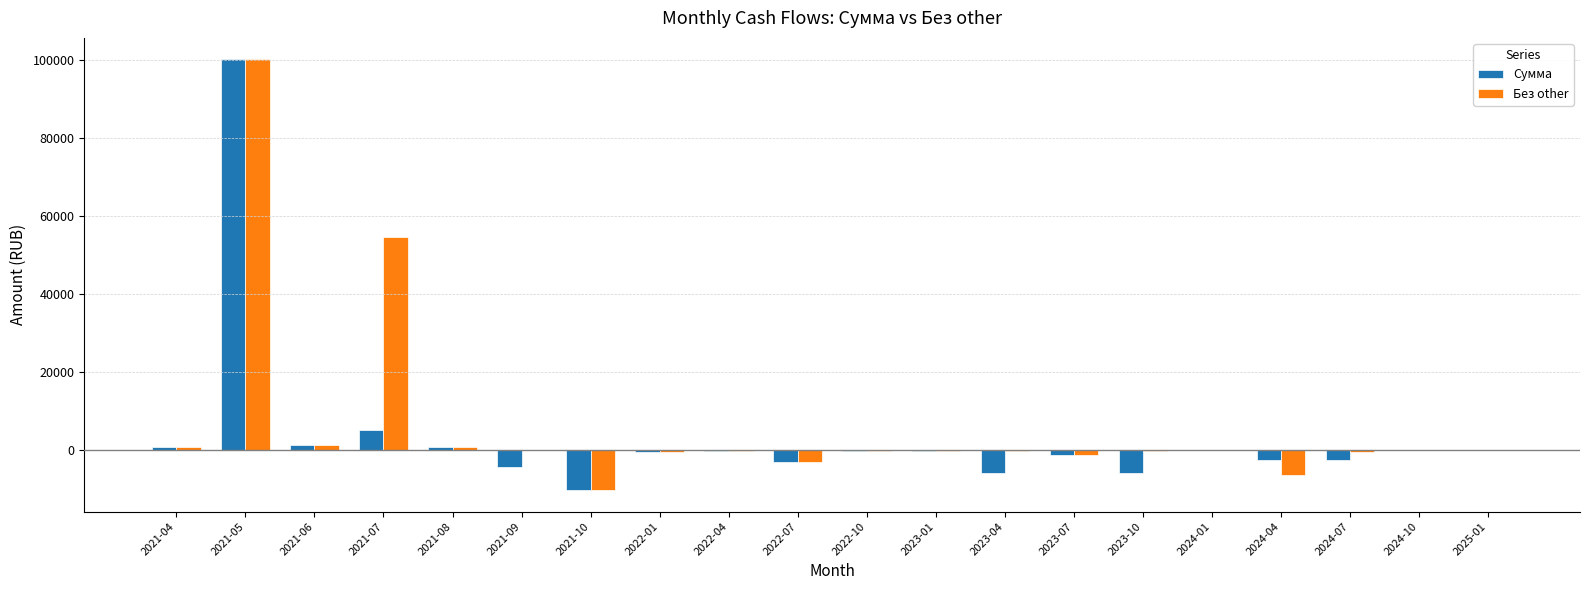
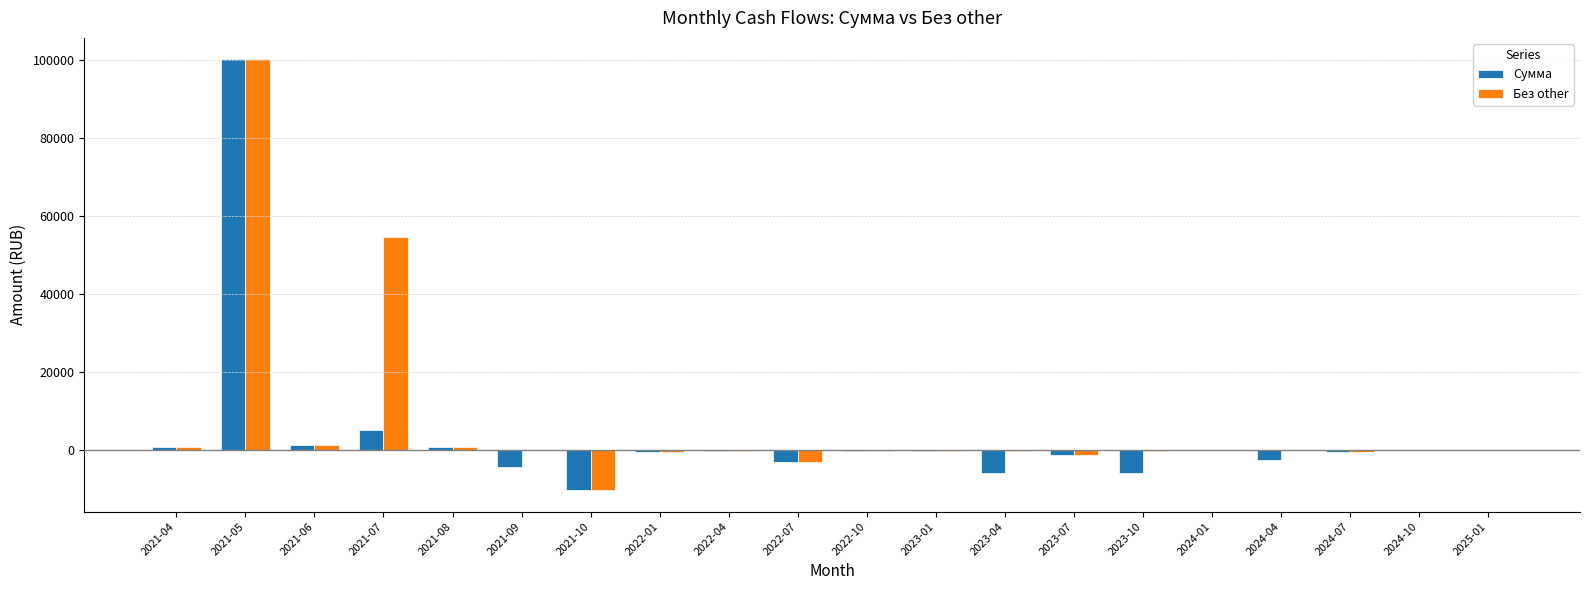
  {
    "Сумма": {
      "2021-04": 1000,
      "2021-05": 100000,
      "2021-06": 1000,
      "2021-07": 5000,
      "2021-09": -5000,
      "2021-10": -10000,
      "2022-07": -3000,
      "2023-04": -6000,
      "2023-07": -1000,
      "2023-10": -6000,
      "2024-04": -3000,
-     "2024-07": -3000
+     "2024-07": -1000
    },
    "Без other": {
      "2021-04": 1000,
      "2021-05": 100000,
      "2021-06": 1000,
      "2021-07": 54000,
      "2021-10": -10000,
      "2022-07": -3000,
      "2023-07": -1000,
-     "2024-04": -7000
+     "2024-04": 0
    }
  }
